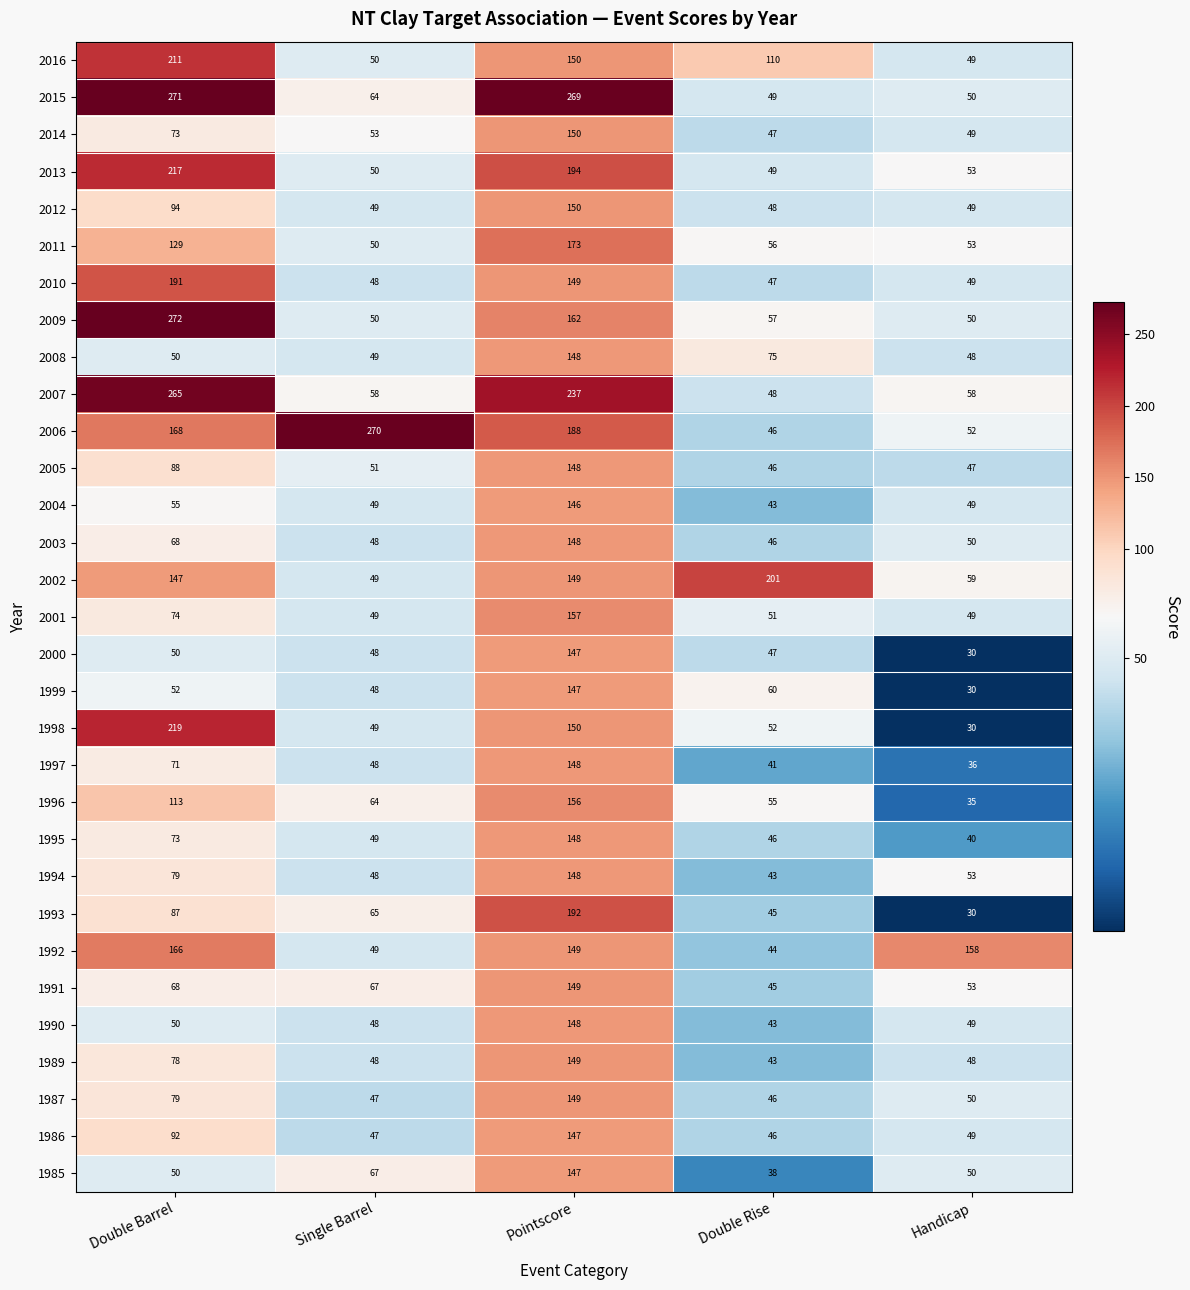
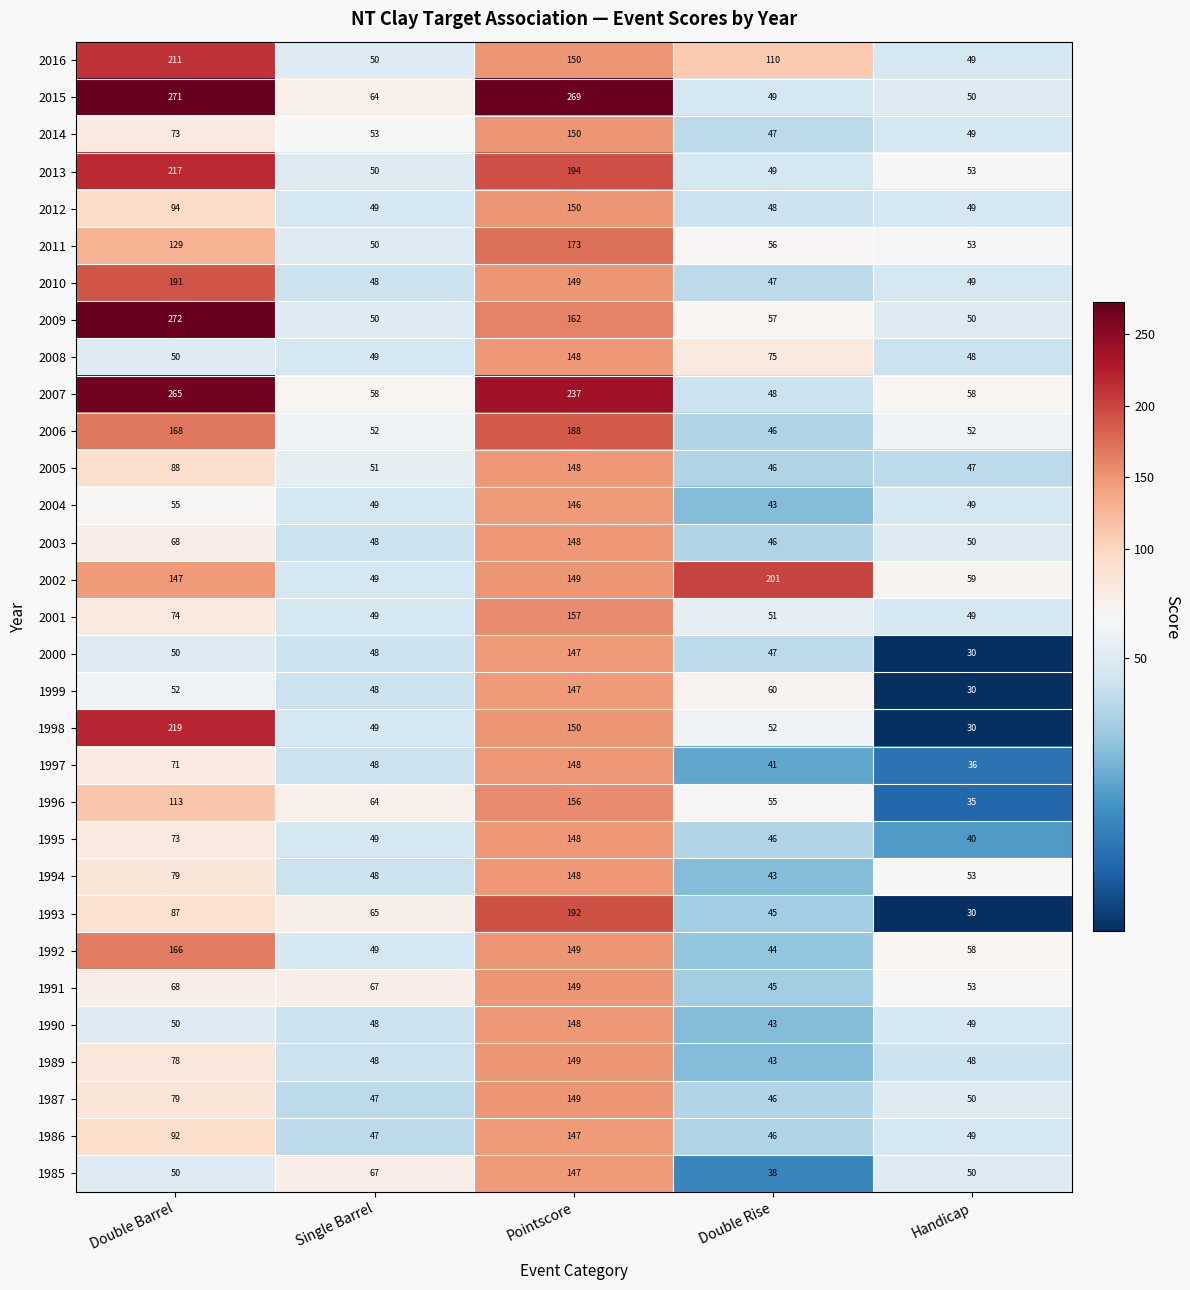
  {
    "2016": {
      "Double Barrel": 211,
      "Single Barrel": 50,
      "Pointscore": 150,
      "Double Rise": 110,
      "Handicap": 49
    },
    "2015": {
      "Double Barrel": 271,
      "Single Barrel": 64,
      "Pointscore": 269,
      "Double Rise": 49,
      "Handicap": 50
    },
    "2014": {
      "Double Barrel": 73,
      "Single Barrel": 53,
      "Pointscore": 150,
      "Double Rise": 47,
      "Handicap": 49
    },
    "2013": {
      "Double Barrel": 217,
      "Single Barrel": 50,
      "Pointscore": 194,
      "Double Rise": 49,
      "Handicap": 53
    },
    "2012": {
      "Double Barrel": 94,
      "Single Barrel": 49,
      "Pointscore": 150,
      "Double Rise": 48,
      "Handicap": 49
    },
    "2011": {
      "Double Barrel": 129,
      "Single Barrel": 50,
      "Pointscore": 173,
      "Double Rise": 56,
      "Handicap": 53
    },
    "2010": {
      "Double Barrel": 191,
      "Single Barrel": 48,
      "Pointscore": 149,
      "Double Rise": 47,
      "Handicap": 49
    },
    "2009": {
      "Double Barrel": 272,
      "Single Barrel": 50,
      "Pointscore": 162,
      "Double Rise": 57,
      "Handicap": 50
    },
    "2008": {
      "Double Barrel": 50,
      "Single Barrel": 49,
      "Pointscore": 148,
      "Double Rise": 75,
      "Handicap": 48
    },
    "2007": {
      "Double Barrel": 265,
      "Single Barrel": 58,
      "Pointscore": 237,
      "Double Rise": 48,
      "Handicap": 58
    },
    "2006": {
      "Double Barrel": 168,
-     "Single Barrel": 270,
+     "Single Barrel": 52,
      "Pointscore": 188,
      "Double Rise": 46,
      "Handicap": 52
    },
    "2005": {
      "Double Barrel": 88,
      "Single Barrel": 51,
      "Pointscore": 148,
      "Double Rise": 46,
      "Handicap": 47
    },
    "2004": {
      "Double Barrel": 55,
      "Single Barrel": 49,
      "Pointscore": 146,
      "Double Rise": 43,
      "Handicap": 49
    },
    "2003": {
      "Double Barrel": 68,
      "Single Barrel": 48,
      "Pointscore": 148,
      "Double Rise": 46,
      "Handicap": 50
    },
    "2002": {
      "Double Barrel": 147,
      "Single Barrel": 49,
      "Pointscore": 149,
      "Double Rise": 201,
      "Handicap": 59
    },
    "2001": {
      "Double Barrel": 74,
      "Single Barrel": 49,
      "Pointscore": 157,
      "Double Rise": 51,
      "Handicap": 49
    },
    "2000": {
      "Double Barrel": 50,
      "Single Barrel": 48,
      "Pointscore": 147,
      "Double Rise": 47,
      "Handicap": 30
    },
    "1999": {
      "Double Barrel": 52,
      "Single Barrel": 48,
      "Pointscore": 147,
      "Double Rise": 60,
      "Handicap": 30
    },
    "1998": {
      "Double Barrel": 219,
      "Single Barrel": 49,
      "Pointscore": 150,
      "Double Rise": 52,
      "Handicap": 30
    },
    "1997": {
      "Double Barrel": 71,
      "Single Barrel": 48,
      "Pointscore": 148,
      "Double Rise": 41,
      "Handicap": 36
    },
    "1996": {
      "Double Barrel": 113,
      "Single Barrel": 64,
      "Pointscore": 156,
      "Double Rise": 55,
      "Handicap": 35
    },
    "1995": {
      "Double Barrel": 73,
      "Single Barrel": 49,
      "Pointscore": 148,
      "Double Rise": 46,
      "Handicap": 40
    },
    "1994": {
      "Double Barrel": 79,
      "Single Barrel": 48,
      "Pointscore": 148,
      "Double Rise": 43,
      "Handicap": 53
    },
    "1993": {
      "Double Barrel": 87,
      "Single Barrel": 65,
      "Pointscore": 192,
      "Double Rise": 45,
      "Handicap": 30
    },
    "1992": {
      "Double Barrel": 166,
      "Single Barrel": 49,
      "Pointscore": 149,
      "Double Rise": 44,
-     "Handicap": 158
+     "Handicap": 58
    },
    "1991": {
      "Double Barrel": 68,
      "Single Barrel": 67,
      "Pointscore": 149,
      "Double Rise": 45,
      "Handicap": 53
    },
    "1990": {
      "Double Barrel": 50,
      "Single Barrel": 48,
      "Pointscore": 148,
      "Double Rise": 43,
      "Handicap": 49
    },
    "1989": {
      "Double Barrel": 78,
      "Single Barrel": 48,
      "Pointscore": 149,
      "Double Rise": 43,
      "Handicap": 48
    },
    "1987": {
      "Double Barrel": 79,
      "Single Barrel": 47,
      "Pointscore": 149,
      "Double Rise": 46,
      "Handicap": 50
    },
    "1986": {
      "Double Barrel": 92,
      "Single Barrel": 47,
      "Pointscore": 147,
      "Double Rise": 46,
      "Handicap": 49
    },
    "1985": {
      "Double Barrel": 50,
      "Single Barrel": 67,
      "Pointscore": 147,
      "Double Rise": 38,
      "Handicap": 50
    }
  }
